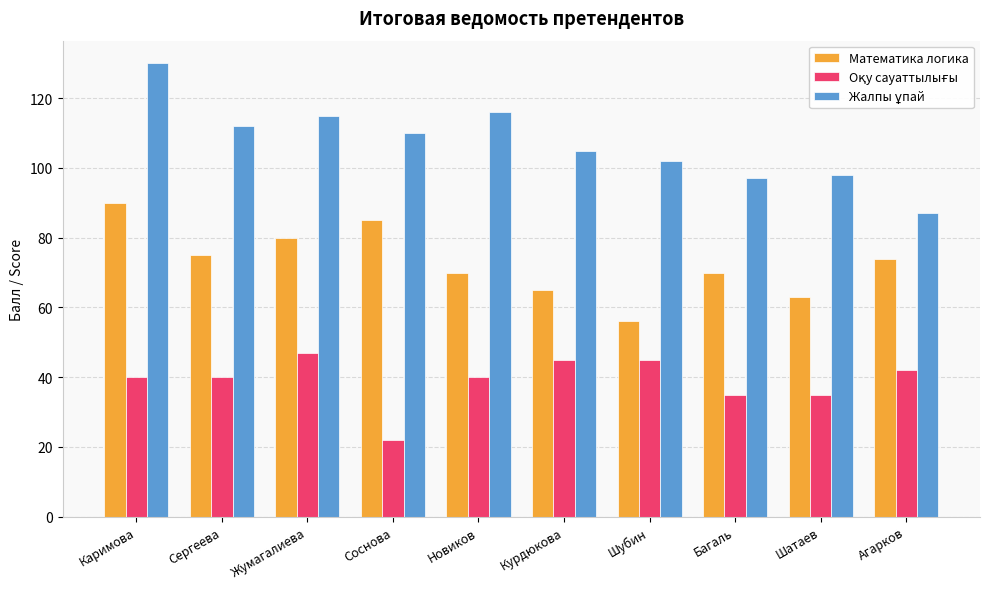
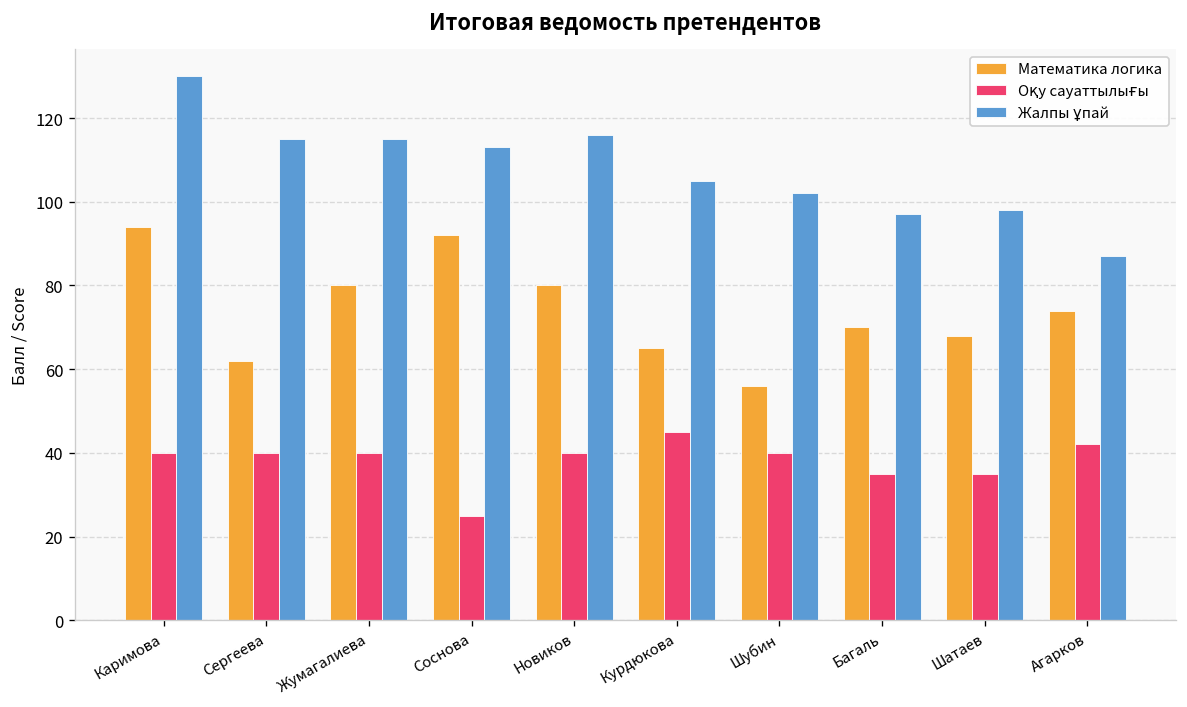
  {
    "Математика логика": {
-     "Каримова": 90,
-     "Сергеева": 75,
+     "Каримова": 94,
+     "Сергеева": 62,
      "Жумагалиева": 80,
-     "Соснова": 85,
-     "Новиков": 70,
+     "Соснова": 92,
+     "Новиков": 80,
      "Курдюкова": 65,
      "Шубин": 56,
      "Багаль": 70,
-     "Шатаев": 63,
+     "Шатаев": 68,
      "Агарков": 74
    },
    "Оқу сауаттылығы": {
      "Каримова": 40,
      "Сергеева": 40,
-     "Жумагалиева": 47,
-     "Соснова": 22,
+     "Жумагалиева": 40,
+     "Соснова": 25,
      "Новиков": 40,
      "Курдюкова": 45,
-     "Шубин": 45,
+     "Шубин": 40,
      "Багаль": 35,
      "Шатаев": 35,
      "Агарков": 42
    },
    "Жалпы ұпай": {
      "Каримова": 130,
-     "Сергеева": 112,
+     "Сергеева": 115,
      "Жумагалиева": 115,
-     "Соснова": 110,
+     "Соснова": 113,
      "Новиков": 116,
      "Курдюкова": 105,
      "Шубин": 102,
      "Багаль": 97,
      "Шатаев": 98,
      "Агарков": 87
    }
  }
